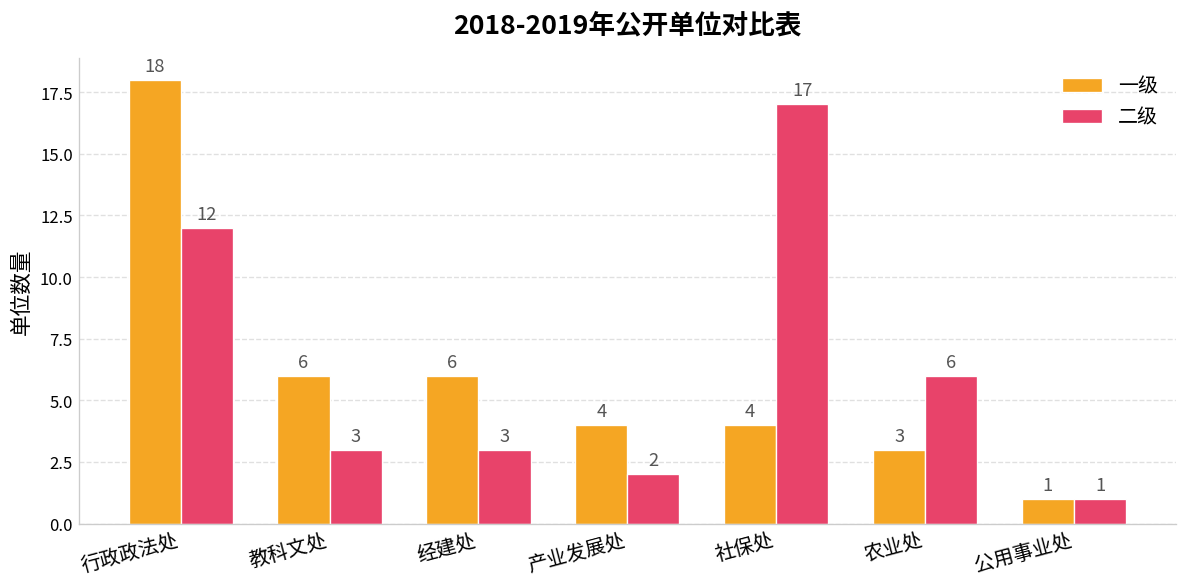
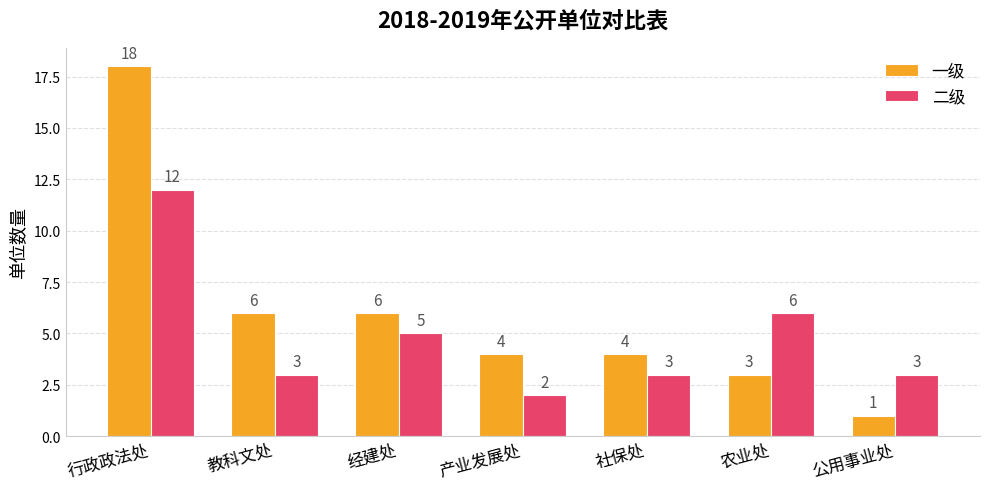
  {
    "一级": {
      "行政政法处": 18,
      "教科文处": 6,
      "经建处": 6,
      "产业发展处": 4,
      "社保处": 4,
      "农业处": 3,
      "公用事业处": 1
    },
    "二级": {
      "行政政法处": 12,
      "教科文处": 3,
-     "经建处": 3,
+     "经建处": 5,
      "产业发展处": 2,
-     "社保处": 17,
+     "社保处": 3,
      "农业处": 6,
-     "公用事业处": 1
+     "公用事业处": 3
    }
  }
